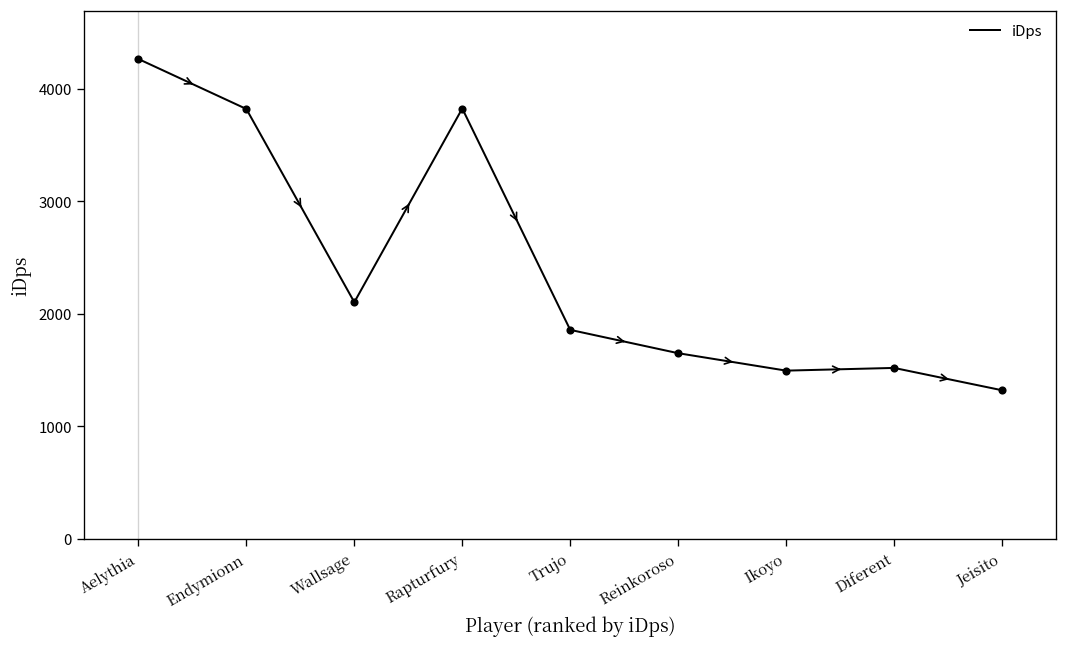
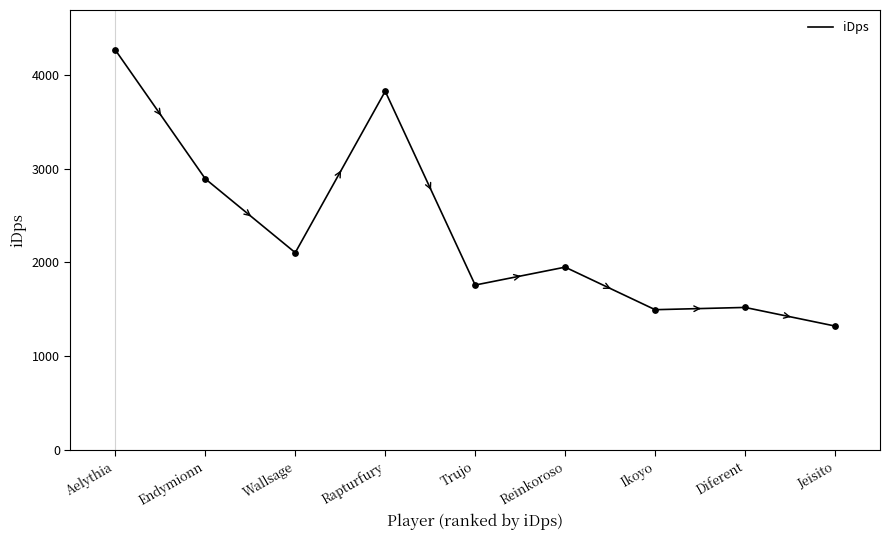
  {
    "Aelythia": 4300,
-   "Endymionn": 3800,
+   "Endymionn": 2900,
    "Wallsage": 2100,
    "Rapturfury": 3800,
-   "Trujo": 1900,
-   "Reinkoroso": 1600,
+   "Trujo": 1800,
+   "Reinkoroso": 1900,
    "Ikoyo": 1500,
    "Diferent": 1500,
    "Jeisito": 1300
  }
